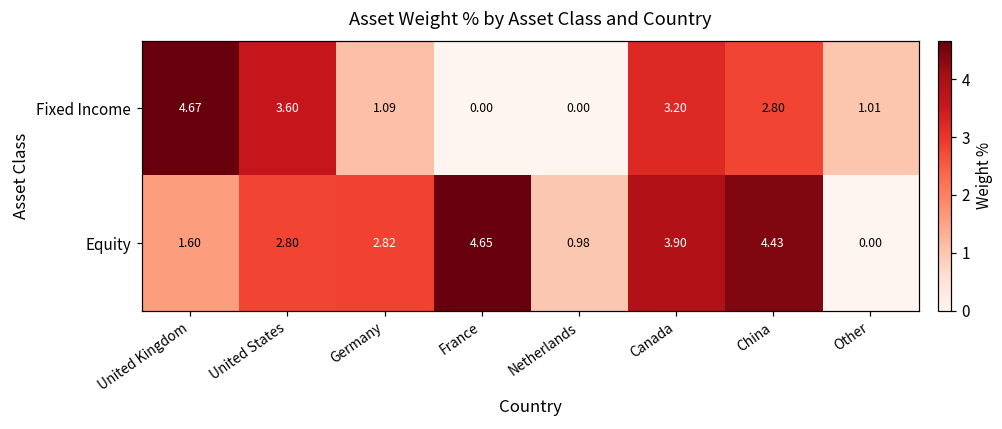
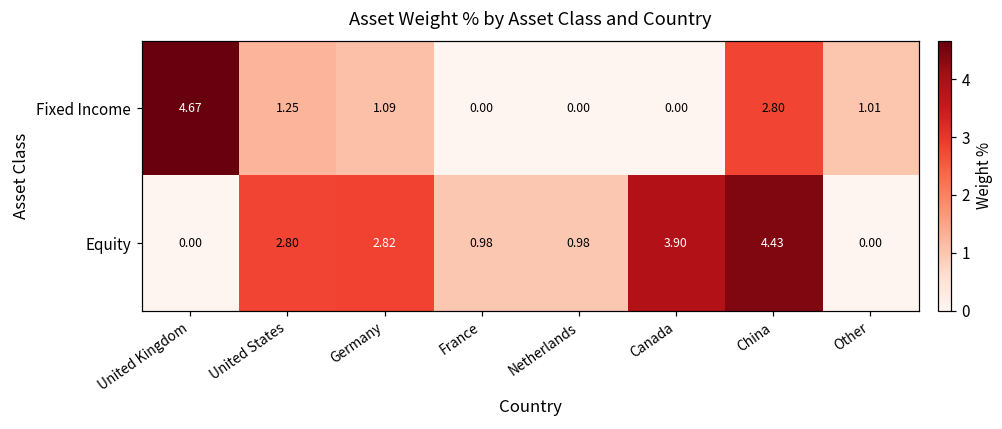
  {
    "Fixed Income": {
      "United Kingdom": 4.67,
-     "United States": 3.60,
+     "United States": 1.25,
      "Germany": 1.09,
      "France": 0.00,
      "Netherlands": 0.00,
-     "Canada": 3.20,
+     "Canada": 0.00,
      "China": 2.80,
      "Other": 1.01
    },
    "Equity": {
-     "United Kingdom": 1.60,
+     "United Kingdom": 0.00,
      "United States": 2.80,
      "Germany": 2.82,
-     "France": 4.65,
+     "France": 0.98,
      "Netherlands": 0.98,
      "Canada": 3.90,
      "China": 4.43,
      "Other": 0.00
    }
  }
